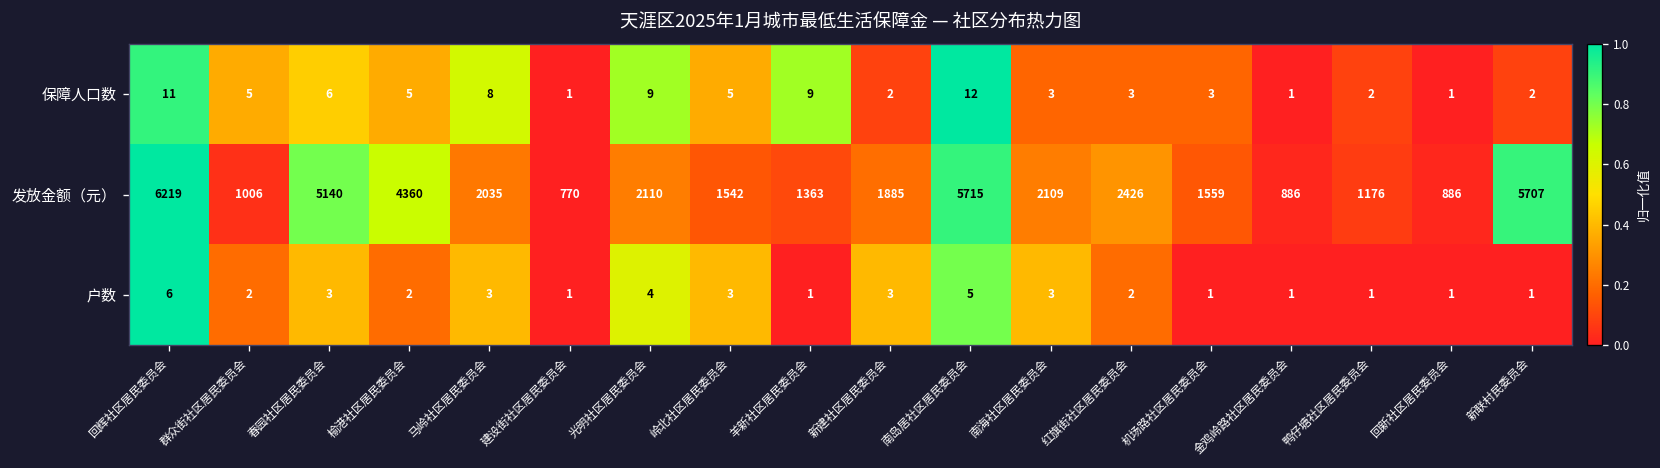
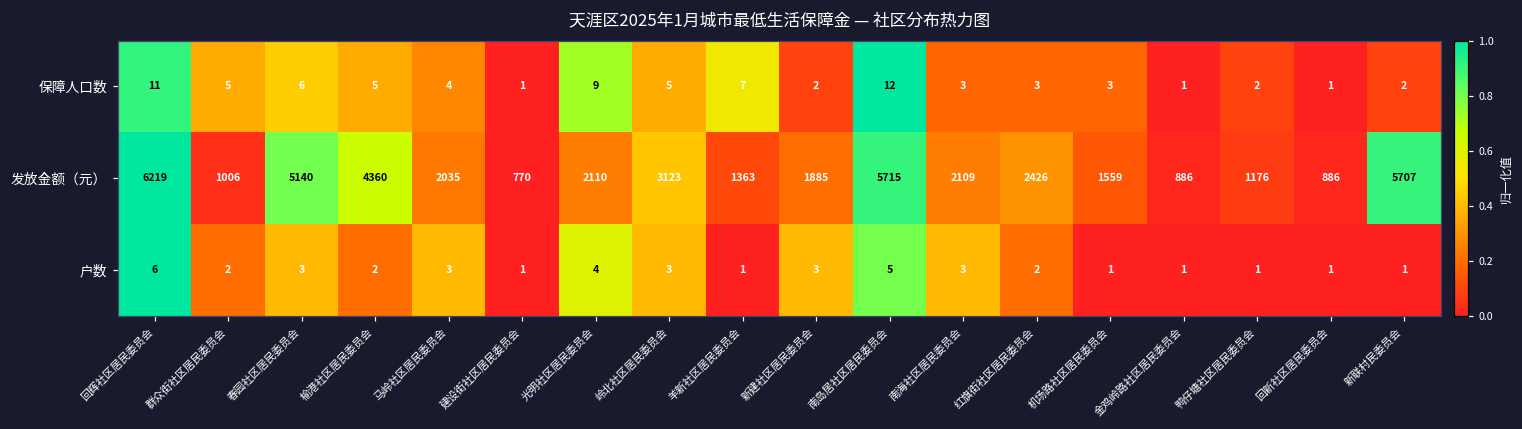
  {
    "保障人口数": {
      "回辉社区居民委员会": 11,
      "群众街社区居民委员会": 5,
      "春园社区居民委员会": 6,
      "榆港社区居民委员会": 5,
-     "马岭社区居民委员会": 8,
+     "马岭社区居民委员会": 4,
      "建设街社区居民委员会": 1,
      "光明社区居民委员会": 9,
      "岭北社区居民委员会": 5,
-     "羊新社区居民委员会": 9,
+     "羊新社区居民委员会": 7,
      "新建社区居民委员会": 2,
      "南岛居社区居民委员会": 12,
      "南海社区居民委员会": 3,
      "红旗街社区居民委员会": 3,
      "机场路社区居民委员会": 3,
      "金鸡岭路社区居民委员会": 1,
      "鸭仔塘社区居民委员会": 2,
      "回新社区居民委员会": 1,
      "新联村民委员会": 2
    },
    "发放金额（元）": {
      "回辉社区居民委员会": 6219,
      "群众街社区居民委员会": 1006,
      "春园社区居民委员会": 5140,
      "榆港社区居民委员会": 4360,
      "马岭社区居民委员会": 2035,
      "建设街社区居民委员会": 770,
      "光明社区居民委员会": 2110,
-     "岭北社区居民委员会": 1542,
+     "岭北社区居民委员会": 3123,
      "羊新社区居民委员会": 1363,
      "新建社区居民委员会": 1885,
      "南岛居社区居民委员会": 5715,
      "南海社区居民委员会": 2109,
      "红旗街社区居民委员会": 2426,
      "机场路社区居民委员会": 1559,
      "金鸡岭路社区居民委员会": 886,
      "鸭仔塘社区居民委员会": 1176,
      "回新社区居民委员会": 886,
      "新联村民委员会": 5707
    },
    "户数": {
      "回辉社区居民委员会": 6,
      "群众街社区居民委员会": 2,
      "春园社区居民委员会": 3,
      "榆港社区居民委员会": 2,
      "马岭社区居民委员会": 3,
      "建设街社区居民委员会": 1,
      "光明社区居民委员会": 4,
      "岭北社区居民委员会": 3,
      "羊新社区居民委员会": 1,
      "新建社区居民委员会": 3,
      "南岛居社区居民委员会": 5,
      "南海社区居民委员会": 3,
      "红旗街社区居民委员会": 2,
      "机场路社区居民委员会": 1,
      "金鸡岭路社区居民委员会": 1,
      "鸭仔塘社区居民委员会": 1,
      "回新社区居民委员会": 1,
      "新联村民委员会": 1
    }
  }
